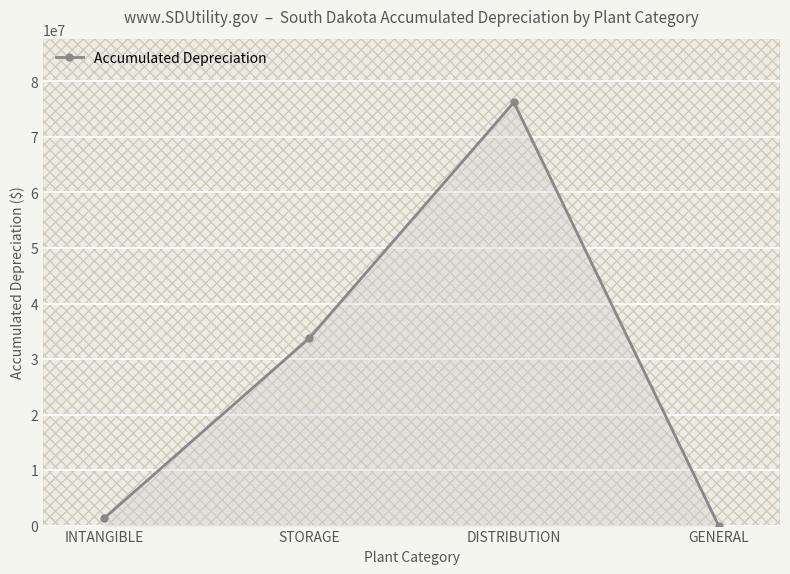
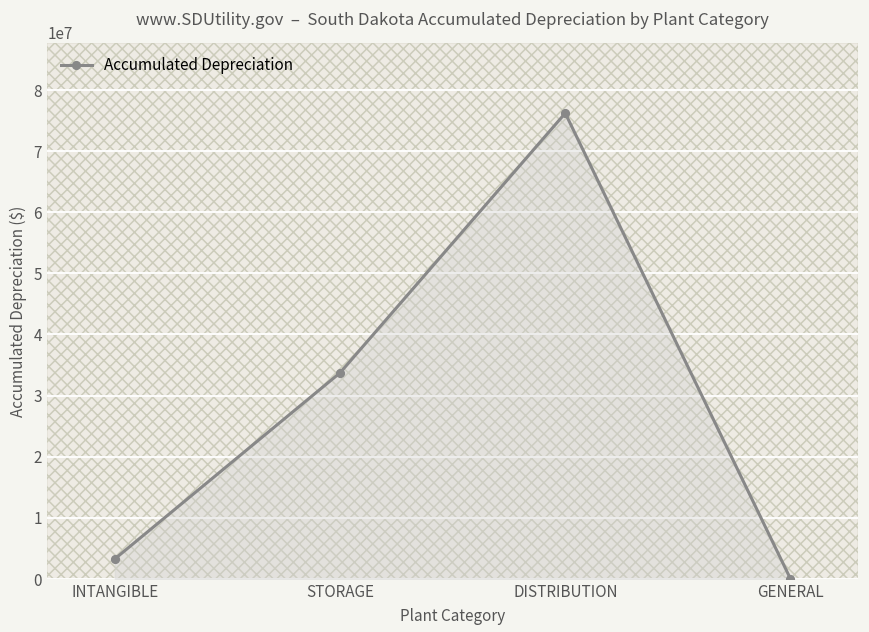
  {
    "Accumulated Depreciation": {
-     "INTANGIBLE": 1000000,
+     "INTANGIBLE": 3000000,
      "STORAGE": 34000000,
      "DISTRIBUTION": 76000000
    }
  }
